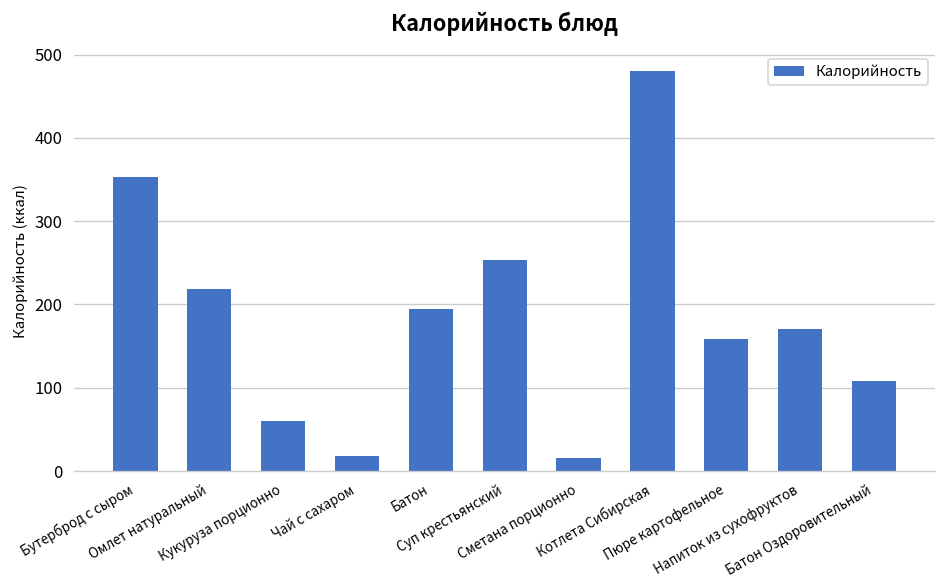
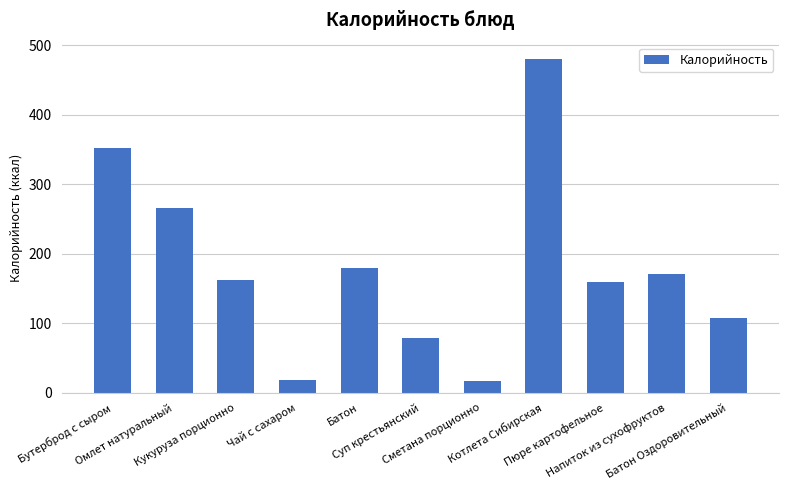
  {
    "Бутерброд с сыром": 350,
-   "Омлет натуральный": 220,
-   "Кукуруза порционно": 60,
+   "Омлет натуральный": 270,
+   "Кукуруза порционно": 160,
    "Чай с сахаром": 20,
-   "Батон": 190,
-   "Суп крестьянский": 250,
+   "Батон": 180,
+   "Суп крестьянский": 80,
    "Сметана порционно": 20,
    "Котлета Сибирская": 480,
    "Пюре картофельное": 160,
    "Напиток из сухофруктов": 170,
    "Батон Оздоровительный": 110
  }
